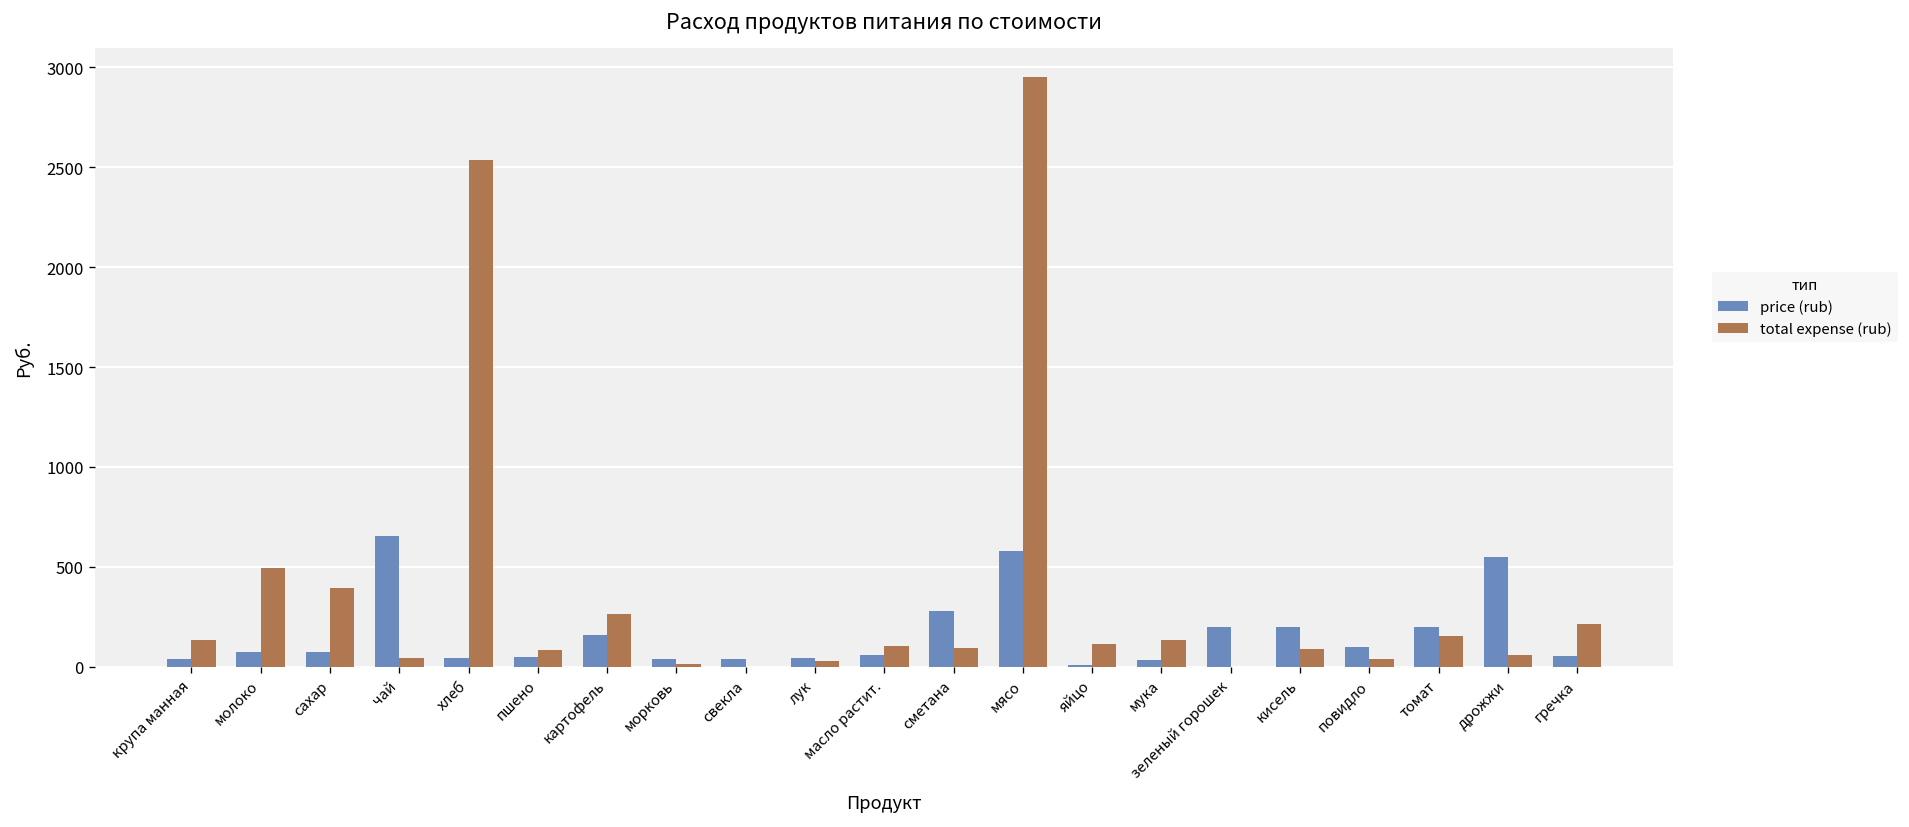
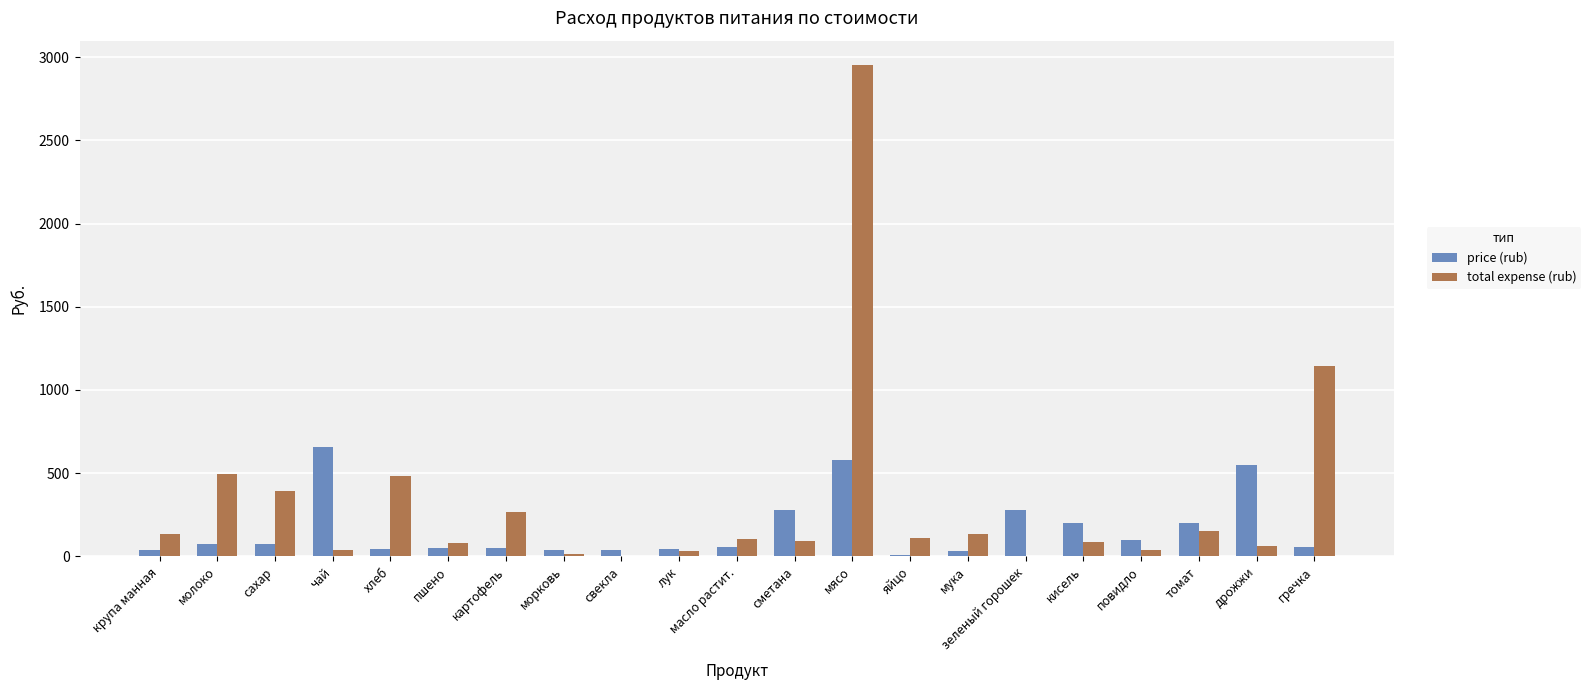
  {
    "price (rub)": {
      "крупа манная": 40,
      "молоко": 80,
      "сахар": 70,
      "чай": 660,
      "хлеб": 50,
      "пшено": 50,
-     "картофель": 160,
+     "картофель": 50,
      "морковь": 40,
      "свекла": 40,
      "лук": 50,
      "масло растит.": 60,
      "сметана": 280,
      "мясо": 580,
      "мука": 40,
-     "зеленый горошек": 200,
+     "зеленый горошек": 280,
      "кисель": 200,
      "повидло": 100,
      "томат": 200,
      "дрожжи": 550,
      "гречка": 60
    },
    "total expense (rub)": {
      "крупа манная": 130,
      "молоко": 500,
      "сахар": 400,
      "чай": 40,
-     "хлеб": 2540,
+     "хлеб": 480,
      "пшено": 80,
      "картофель": 260,
      "свекла": 0,
      "лук": 30,
      "масло растит.": 100,
      "сметана": 90,
      "мясо": 2950,
      "яйцо": 110,
      "мука": 130,
      "зеленый горошек": 0,
      "кисель": 90,
      "повидло": 40,
      "томат": 150,
      "дрожжи": 60,
-     "гречка": 210
+     "гречка": 1140
    }
  }
